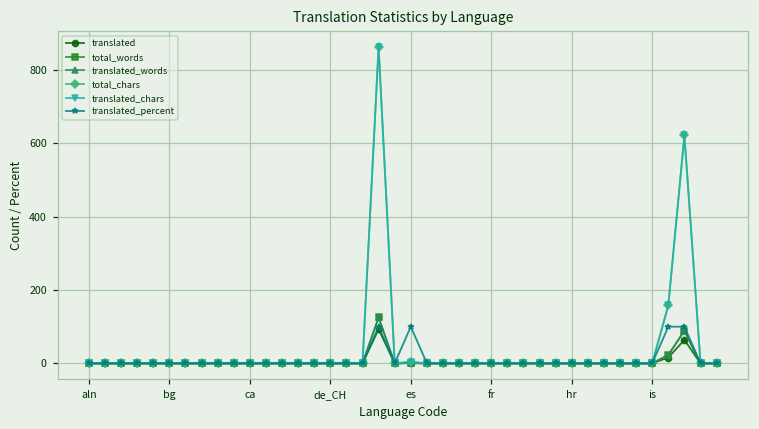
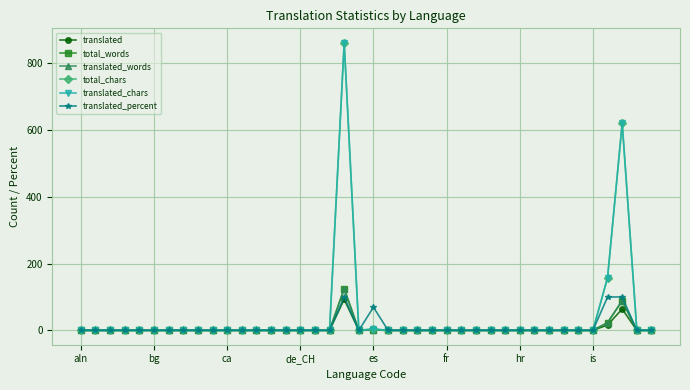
  {
    "translated_percent": {
-     "es": 100
+     "es": 70
    }
  }
